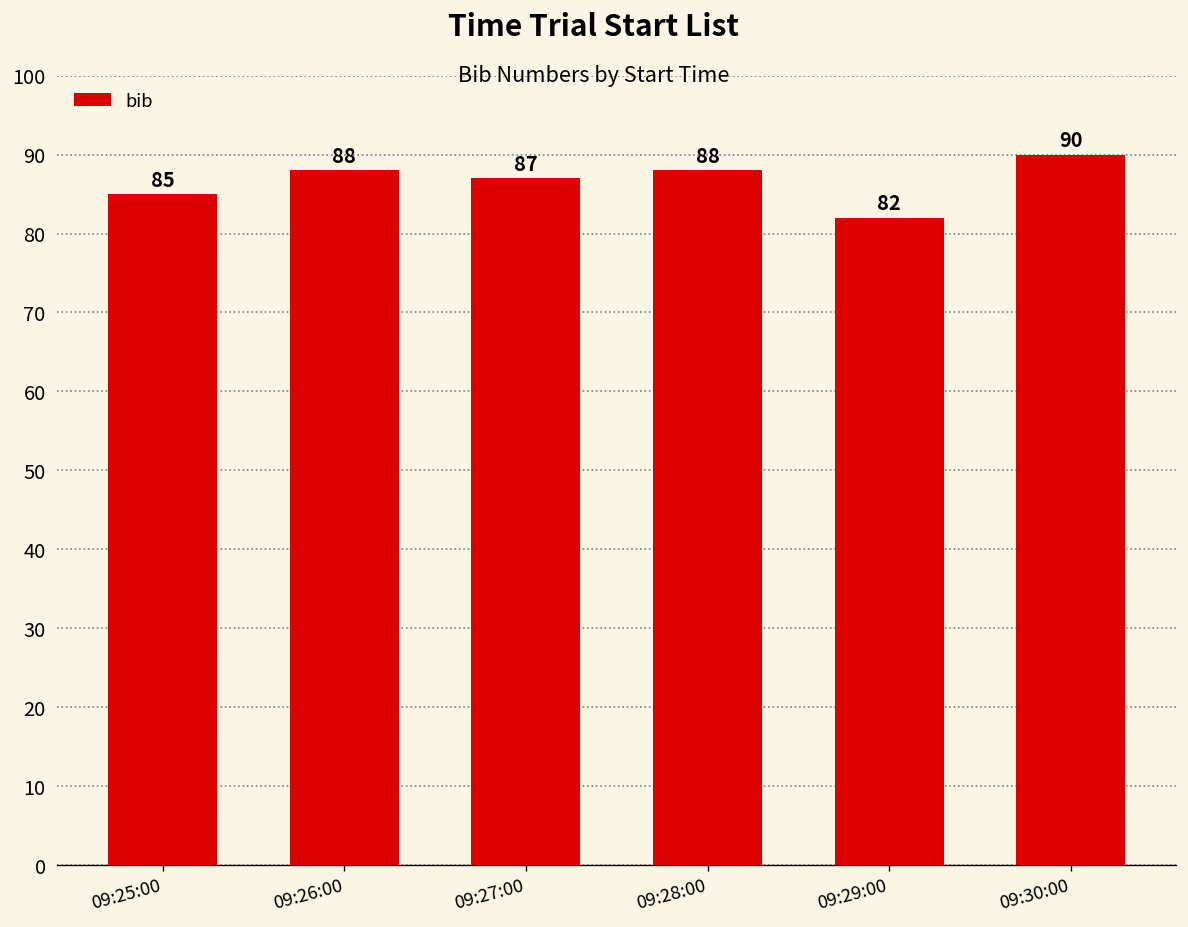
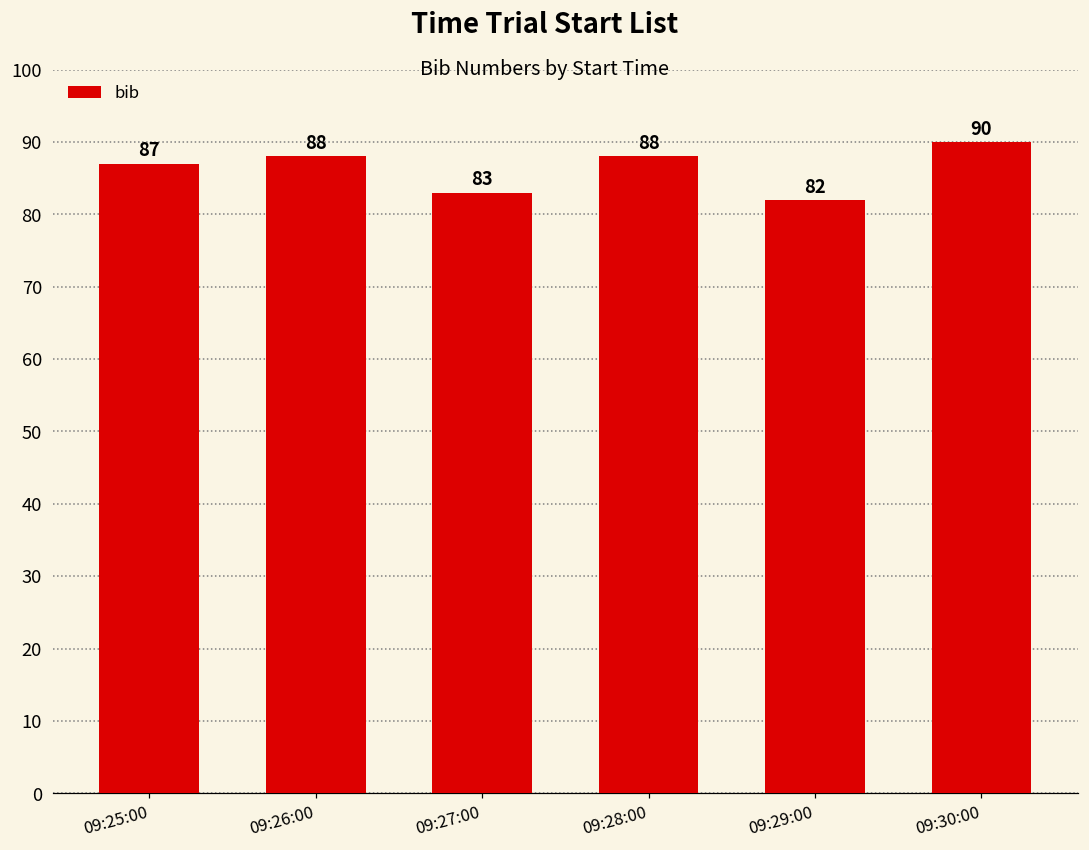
  {
-   "09:25:00": 85,
+   "09:25:00": 87,
    "09:26:00": 88,
-   "09:27:00": 87,
+   "09:27:00": 83,
    "09:28:00": 88,
    "09:29:00": 82,
    "09:30:00": 90
  }
